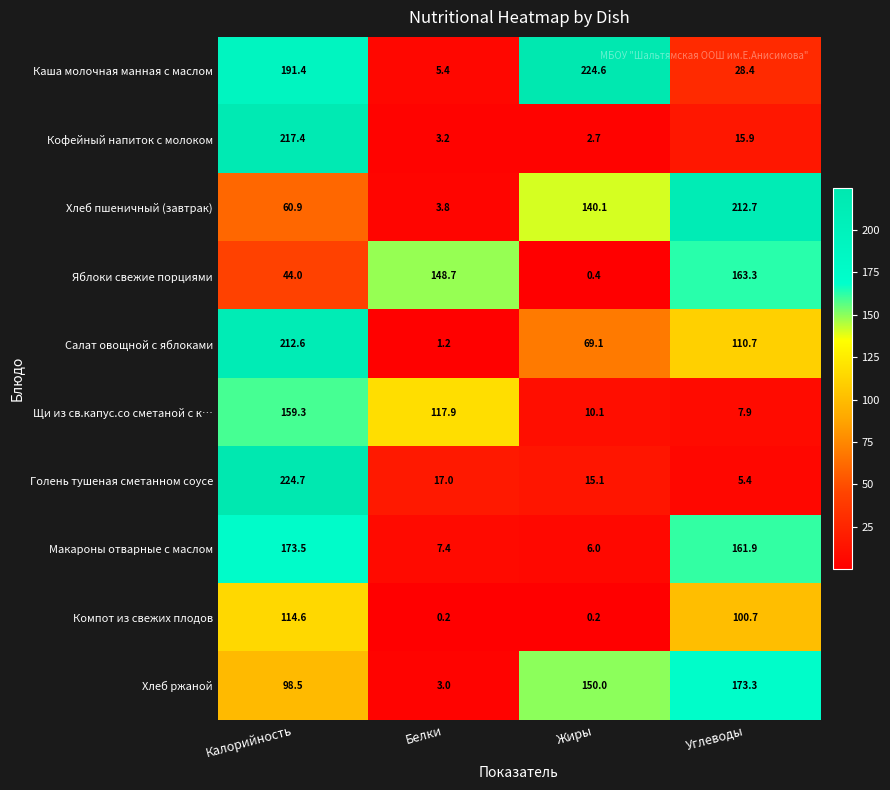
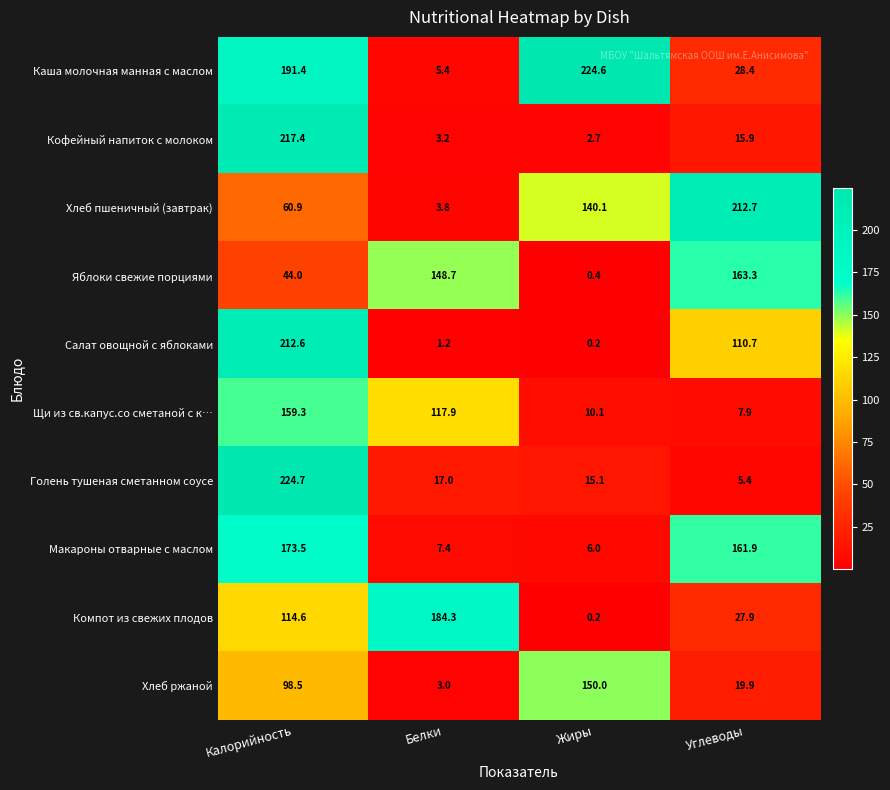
  {
    "Каша молочная манная с маслом": {
      "Калорийность": 191.4,
      "Белки": 5.4,
      "Жиры": 224.6
    },
    "Кофейный напиток с молоком": {
      "Калорийность": 217.4,
      "Белки": 3.2,
      "Жиры": 2.7,
      "Углеводы": 15.9
    },
    "Хлеб пшеничный (завтрак)": {
      "Калорийность": 60.9,
      "Белки": 3.8,
      "Жиры": 140.1,
      "Углеводы": 212.7
    },
    "Яблоки свежие порциями": {
      "Калорийность": 44.0,
      "Белки": 148.7,
      "Жиры": 0.4,
      "Углеводы": 163.3
    },
    "Салат овощной с яблоками": {
      "Калорийность": 212.6,
      "Белки": 1.2,
-     "Жиры": 69.1,
+     "Жиры": 0.2,
      "Углеводы": 110.7
    },
    "Щи из св.капус.со сметаной с к…": {
      "Калорийность": 159.3,
      "Белки": 117.9,
      "Жиры": 10.1,
      "Углеводы": 7.9
    },
    "Голень тушеная сметанном соусе": {
      "Калорийность": 224.7,
      "Белки": 17.0,
      "Жиры": 15.1,
      "Углеводы": 5.4
    },
    "Макароны отварные с маслом": {
      "Калорийность": 173.5,
      "Белки": 7.4,
      "Жиры": 6.0,
      "Углеводы": 161.9
    },
    "Компот из свежих плодов": {
      "Калорийность": 114.6,
-     "Белки": 0.2,
+     "Белки": 184.3,
      "Жиры": 0.2,
-     "Углеводы": 100.7
+     "Углеводы": 27.9
    },
    "Хлеб ржаной": {
      "Калорийность": 98.5,
      "Белки": 3.0,
      "Жиры": 150.0,
-     "Углеводы": 173.3
+     "Углеводы": 19.9
    }
  }
